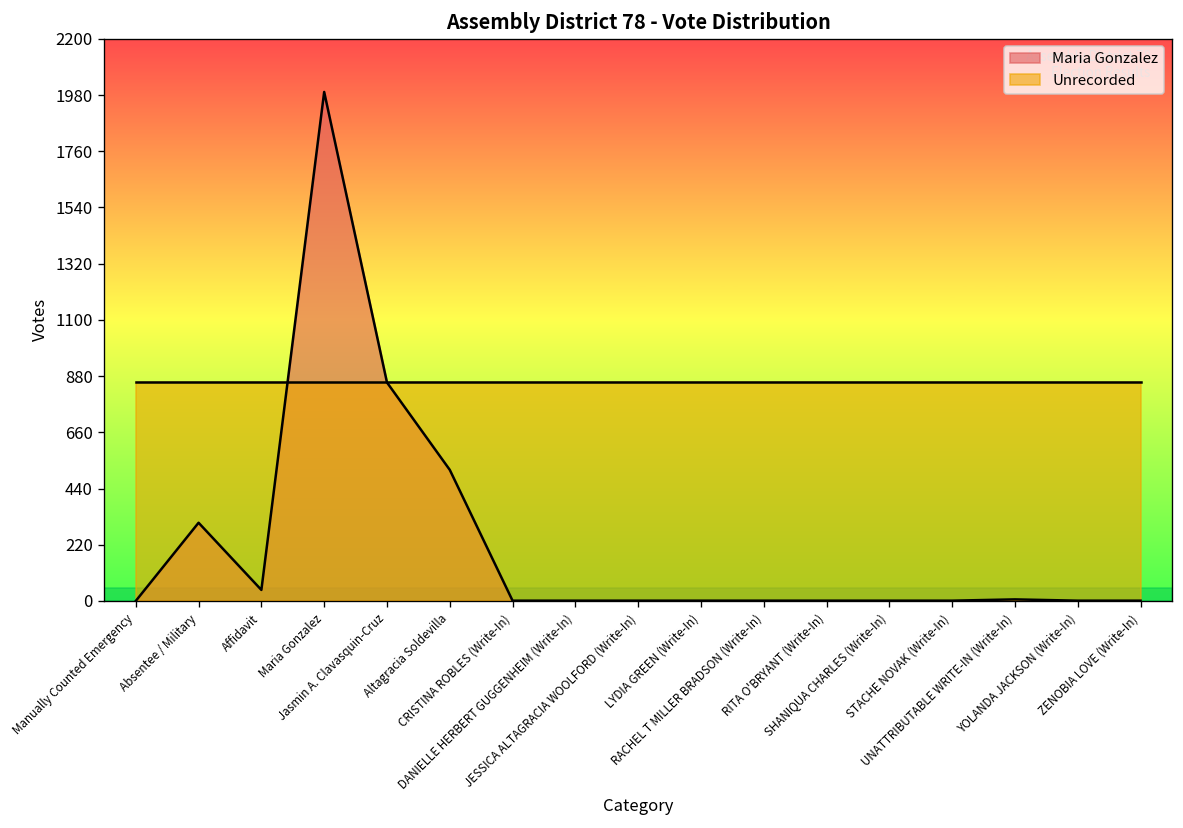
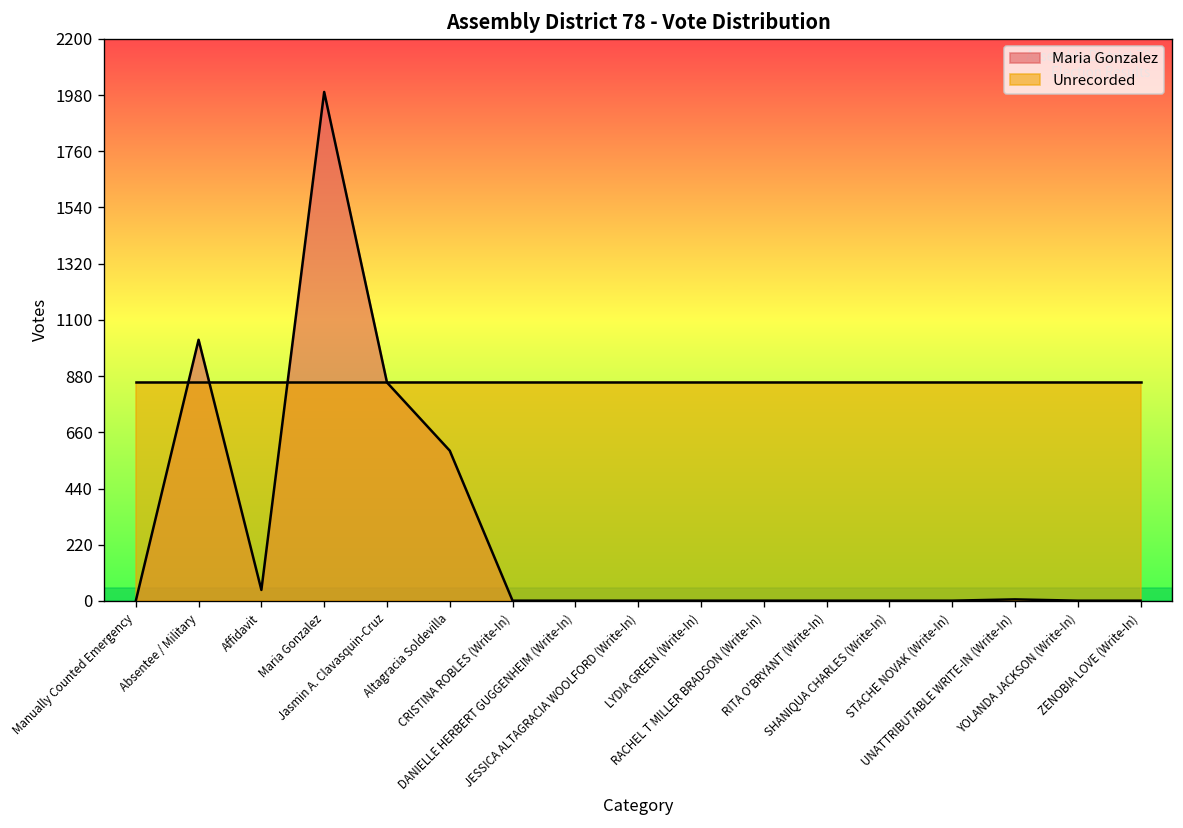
  {
    "Maria Gonzalez": {
-     "Absentee / Military": 310,
+     "Absentee / Military": 1020,
      "Maria Gonzalez": 1990,
-     "Altagracia Soldevilla": 510
+     "Altagracia Soldevilla": 590
    },
    "Unrecorded": {
      "Manually Counted Emergency": 860,
      "Absentee / Military": 860,
      "Affidavit": 860,
      "Maria Gonzalez": 860,
      "Altagracia Soldevilla": 860,
      "CRISTINA ROBLES (Write-In)": 860,
      "DANIELLE HERBERT GUGGENHEIM (Write-In)": 860,
      "JESSICA ALTAGRACIA WOOLFORD (Write-In)": 860,
      "LYDIA GREEN (Write-In)": 860,
      "RACHEL T MILLER BRADSON (Write-In)": 860,
      "RITA O'BRYANT (Write-In)": 860,
      "SHANIQUA CHARLES (Write-In)": 860,
      "STACHE NOVAK (Write-In)": 860,
      "UNATTRIBUTABLE WRITE-IN (Write-In)": 860,
      "YOLANDA JACKSON (Write-In)": 860,
      "ZENOBIA LOVE (Write-In)": 860
    }
  }
